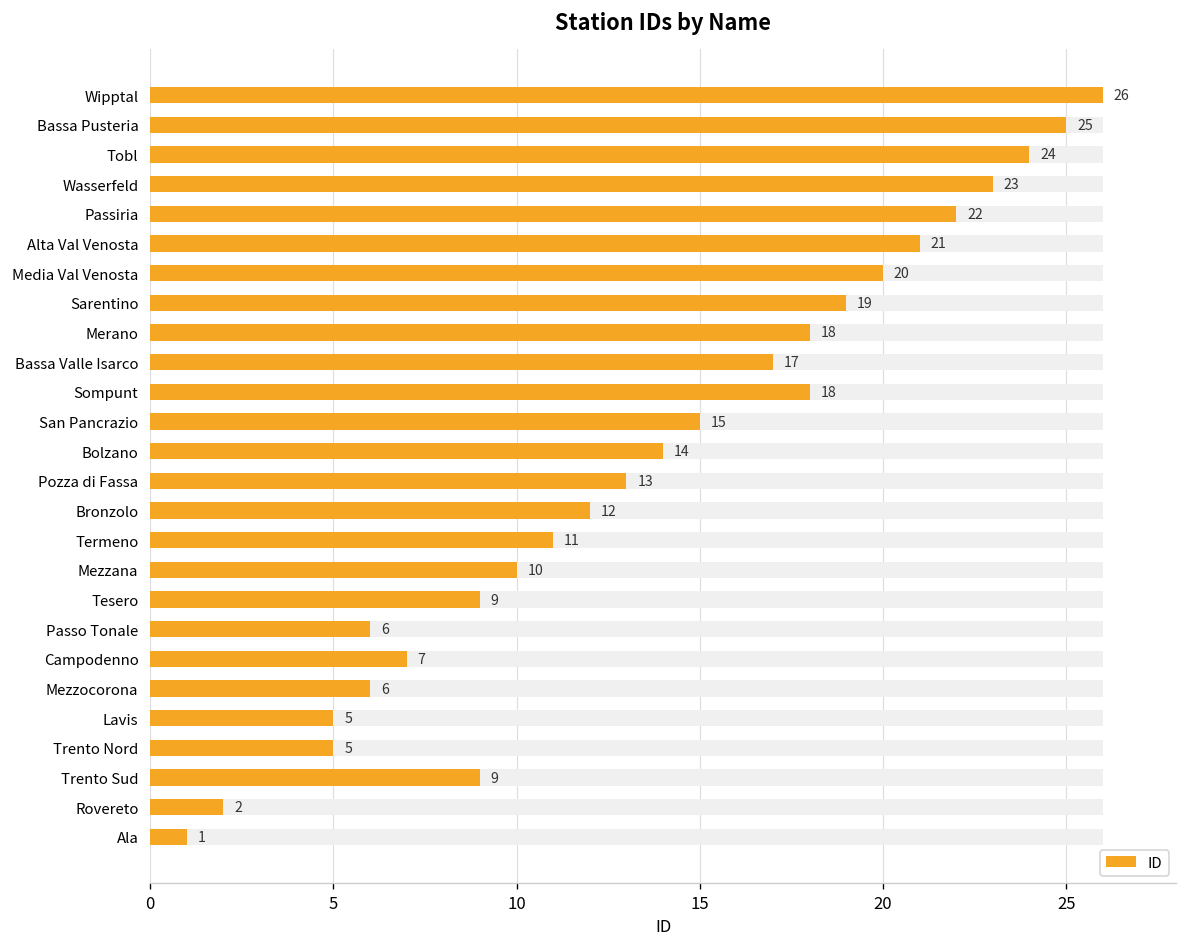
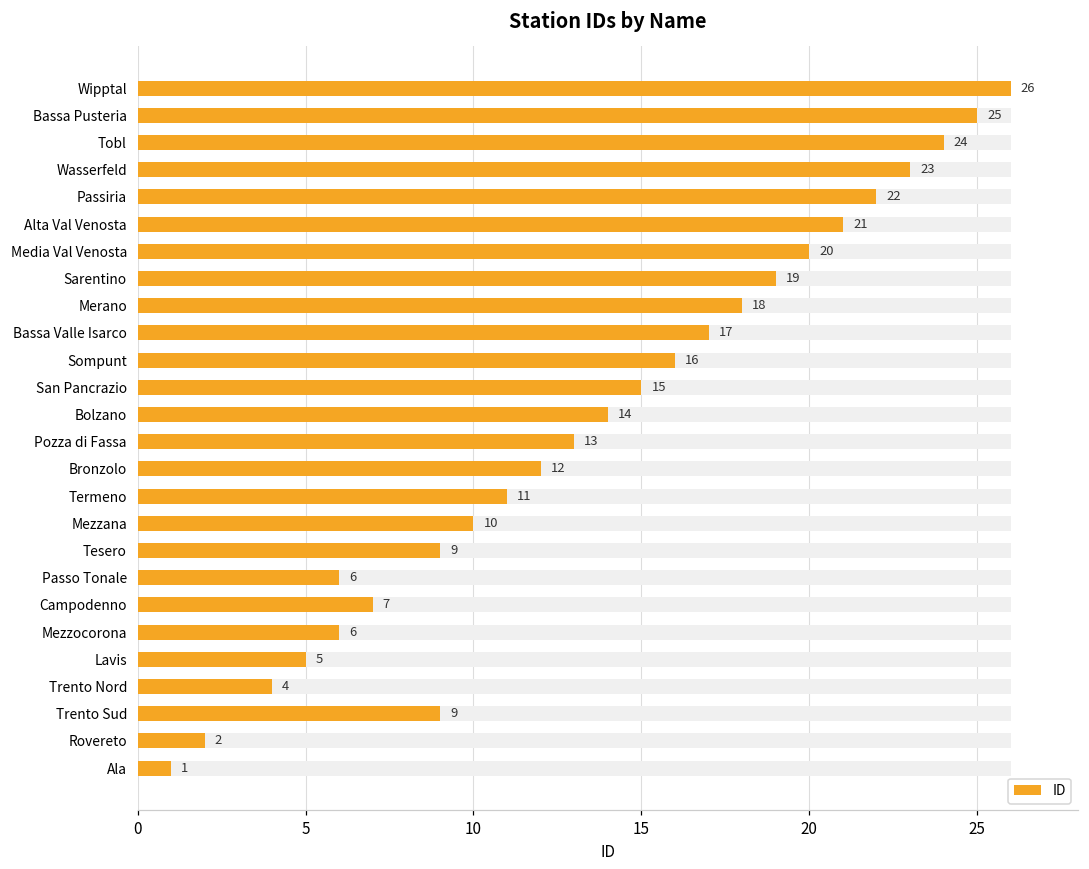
  {
    "ID": {
      "Wipptal": 26,
-     "Sompunt": 18,
-     "Trento Nord": 5
+     "Sompunt": 16,
+     "Trento Nord": 4
    }
  }
